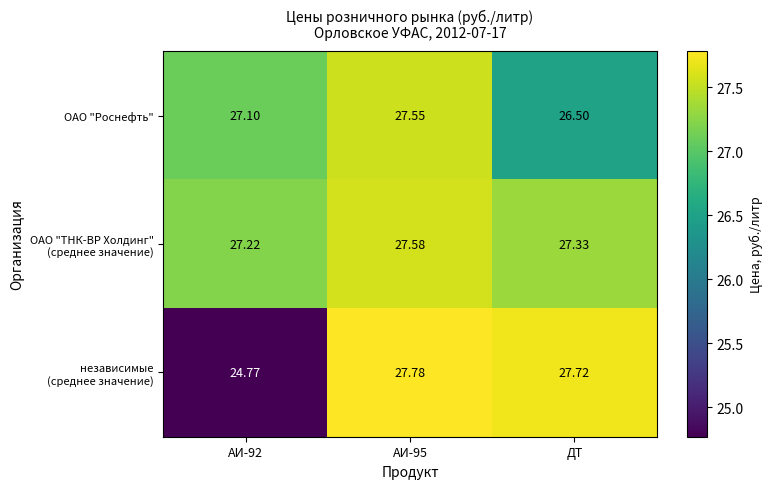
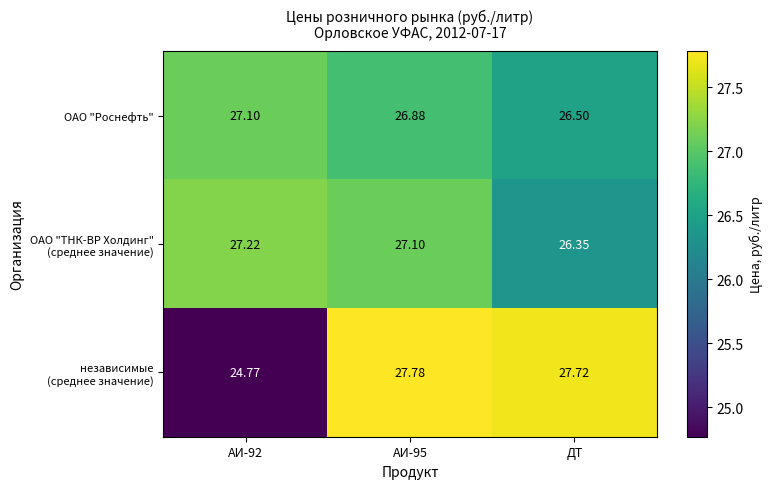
  {
    "ОАО \"Роснефть\"": {
      "АИ-92": 27.10,
-     "АИ-95": 27.55,
+     "АИ-95": 26.88,
      "ДТ": 26.50
    },
    "ОАО \"ТНК-ВР Холдинг\" (среднее значение)": {
      "АИ-92": 27.22,
-     "АИ-95": 27.58,
-     "ДТ": 27.33
+     "АИ-95": 27.10,
+     "ДТ": 26.35
    },
    "независимые (среднее значение)": {
      "АИ-92": 24.77,
      "АИ-95": 27.78,
      "ДТ": 27.72
    }
  }
